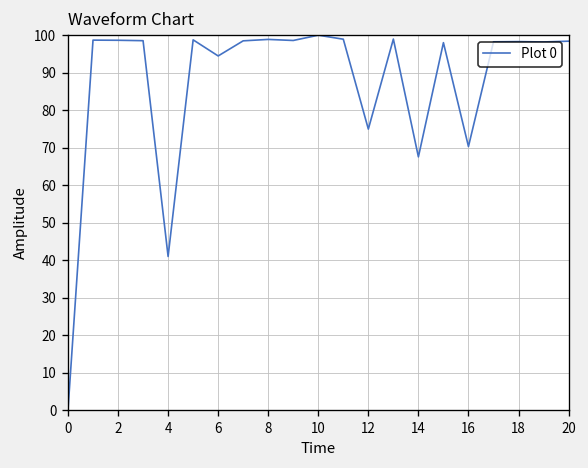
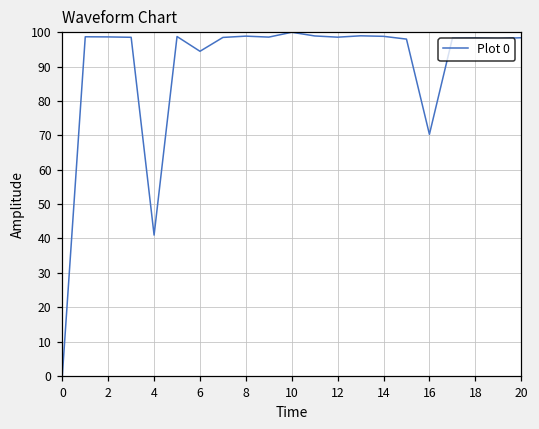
  {
    "0": 0,
    "2": 99,
    "4": 41,
    "6": 94,
    "8": 99,
    "10": 100,
-   "12": 75,
-   "14": 68,
+   "12": 99,
+   "14": 99,
    "16": 70,
    "18": 98,
    "20": 98
  }
